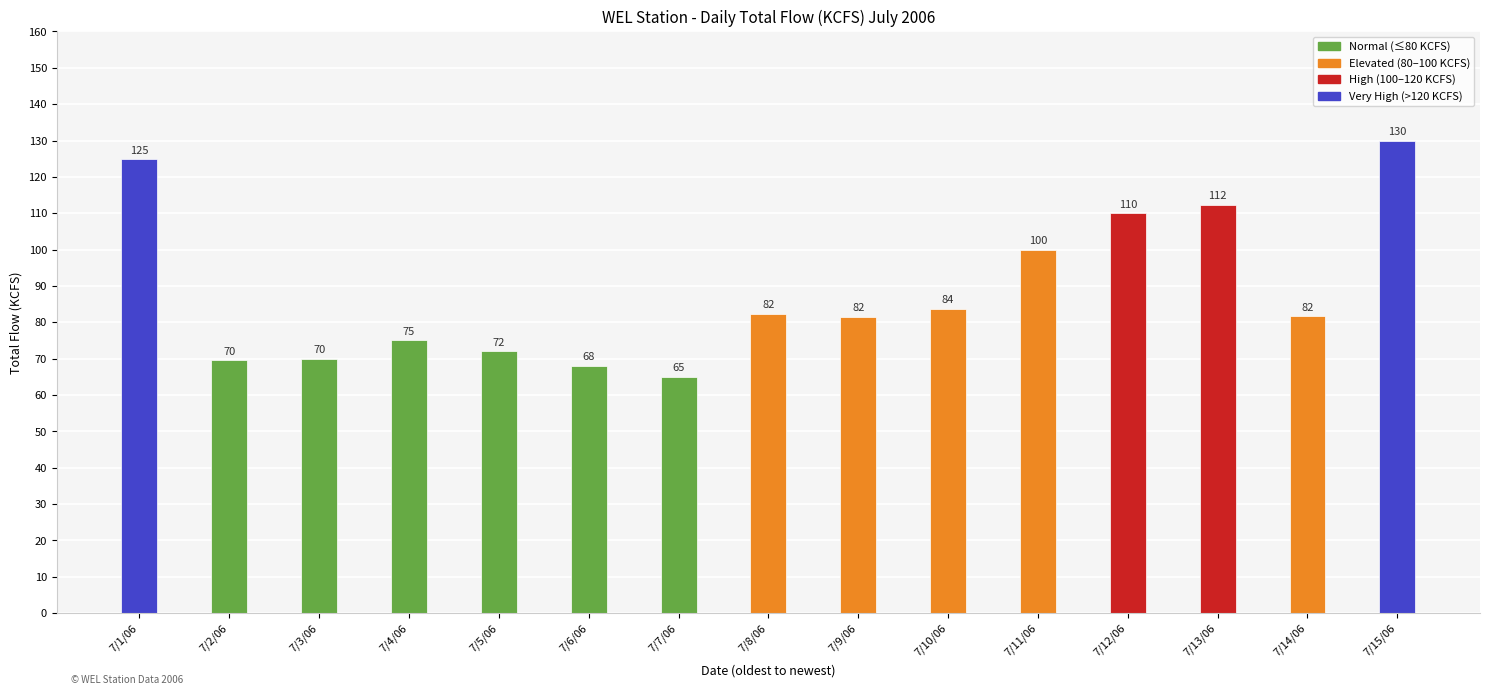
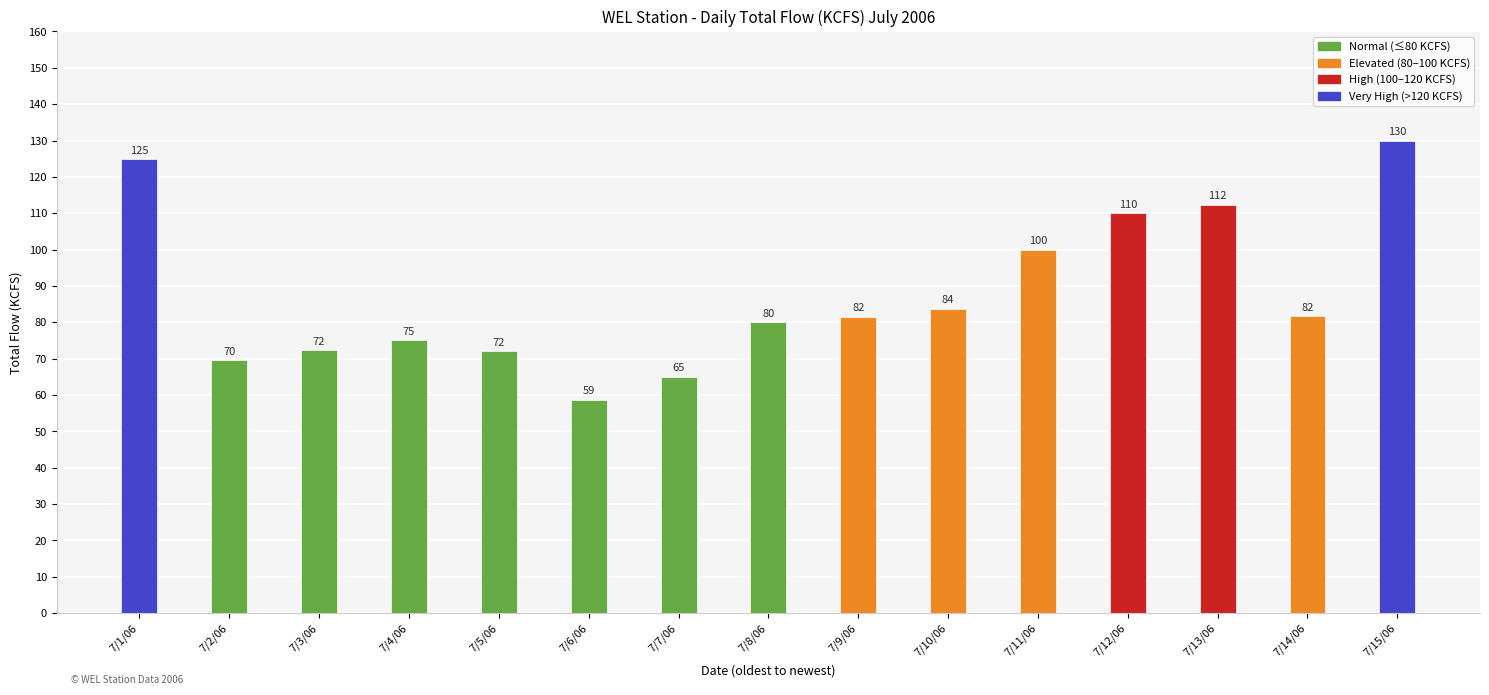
  {
    "7/1/06": 125,
    "7/2/06": 70,
-   "7/3/06": 70,
+   "7/3/06": 72,
    "7/4/06": 75,
    "7/5/06": 72,
-   "7/6/06": 68,
+   "7/6/06": 59,
    "7/7/06": 65,
-   "7/8/06": 82,
+   "7/8/06": 80,
    "7/9/06": 82,
    "7/10/06": 84,
    "7/11/06": 100,
    "7/12/06": 110,
    "7/13/06": 112,
    "7/14/06": 82,
    "7/15/06": 130
  }
